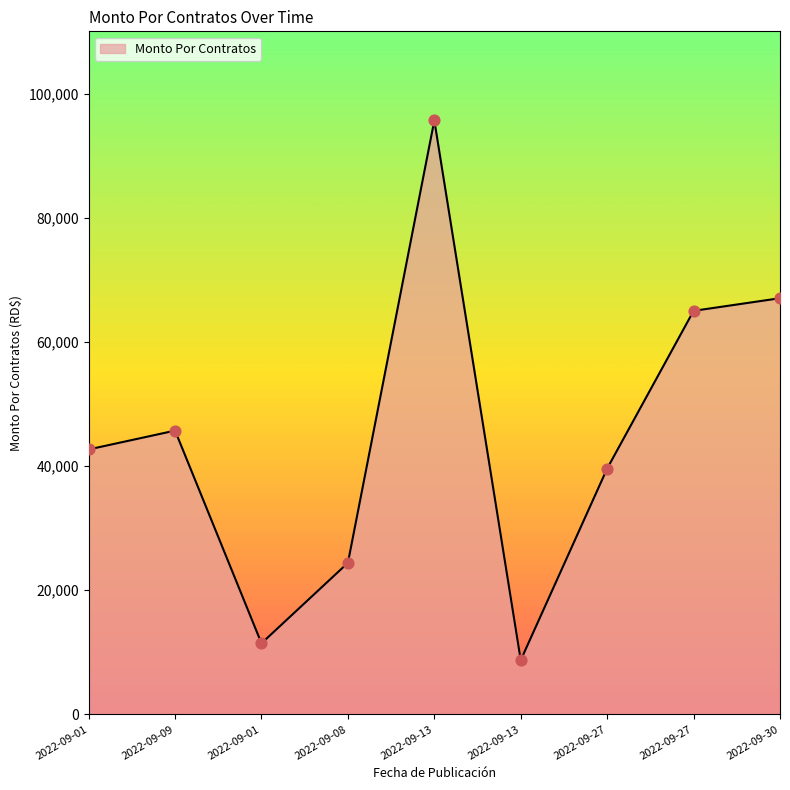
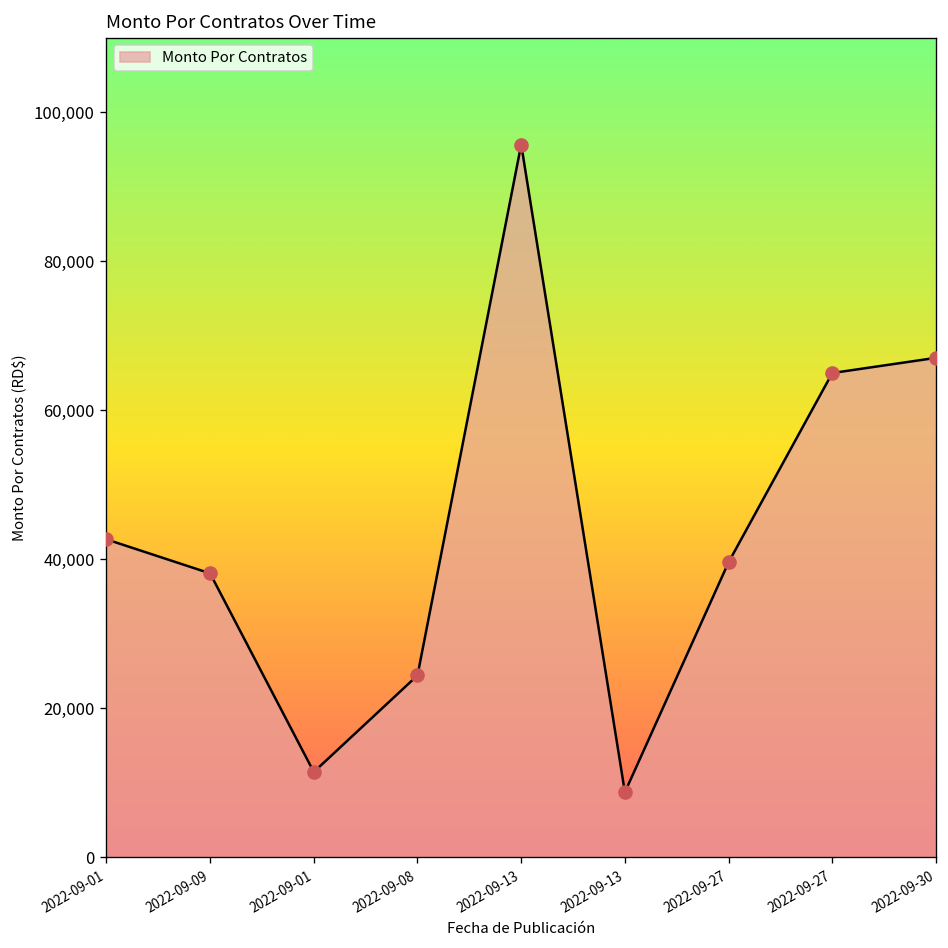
  {
-   "2022-09-09": "46,000",
+   "2022-09-09": "38,000",
    "2022-09-08": "24,000",
    "2022-09-30": "67,000"
  }
